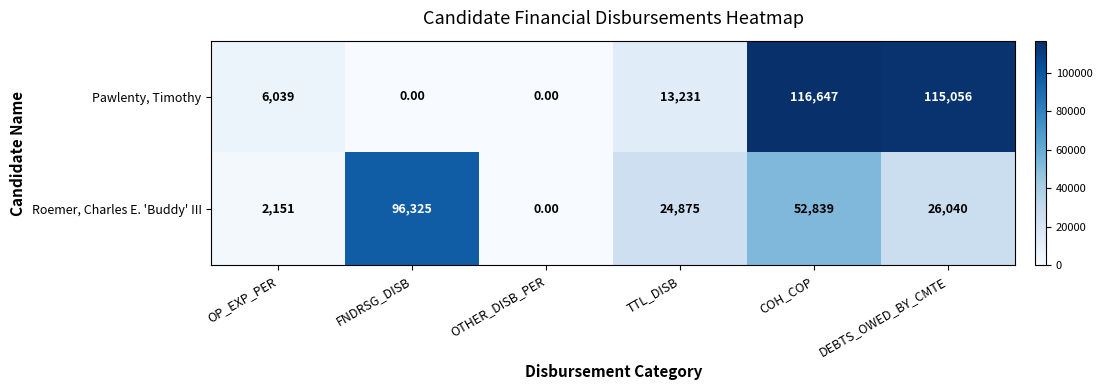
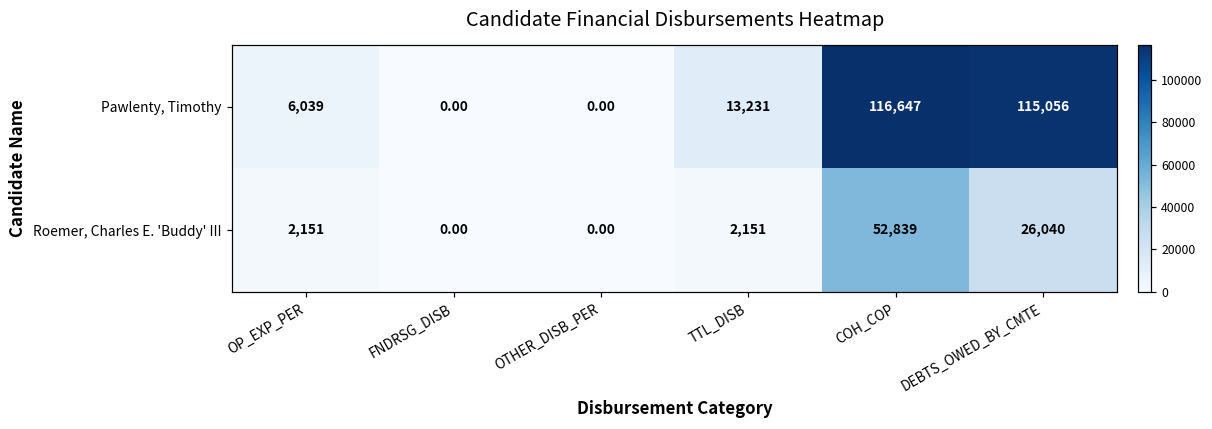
  {
    "Pawlenty, Timothy": {
      "OP_EXP_PER": "6,039",
      "FNDRSG_DISB": "0.00",
      "OTHER_DISB_PER": "0.00",
      "TTL_DISB": "13,231",
      "COH_COP": "116,647",
      "DEBTS_OWED_BY_CMTE": "115,056"
    },
    "Roemer, Charles E. 'Buddy' III": {
      "OP_EXP_PER": "2,151",
-     "FNDRSG_DISB": "96,325",
+     "FNDRSG_DISB": "0.00",
      "OTHER_DISB_PER": "0.00",
-     "TTL_DISB": "24,875",
+     "TTL_DISB": "2,151",
      "COH_COP": "52,839",
      "DEBTS_OWED_BY_CMTE": "26,040"
    }
  }
